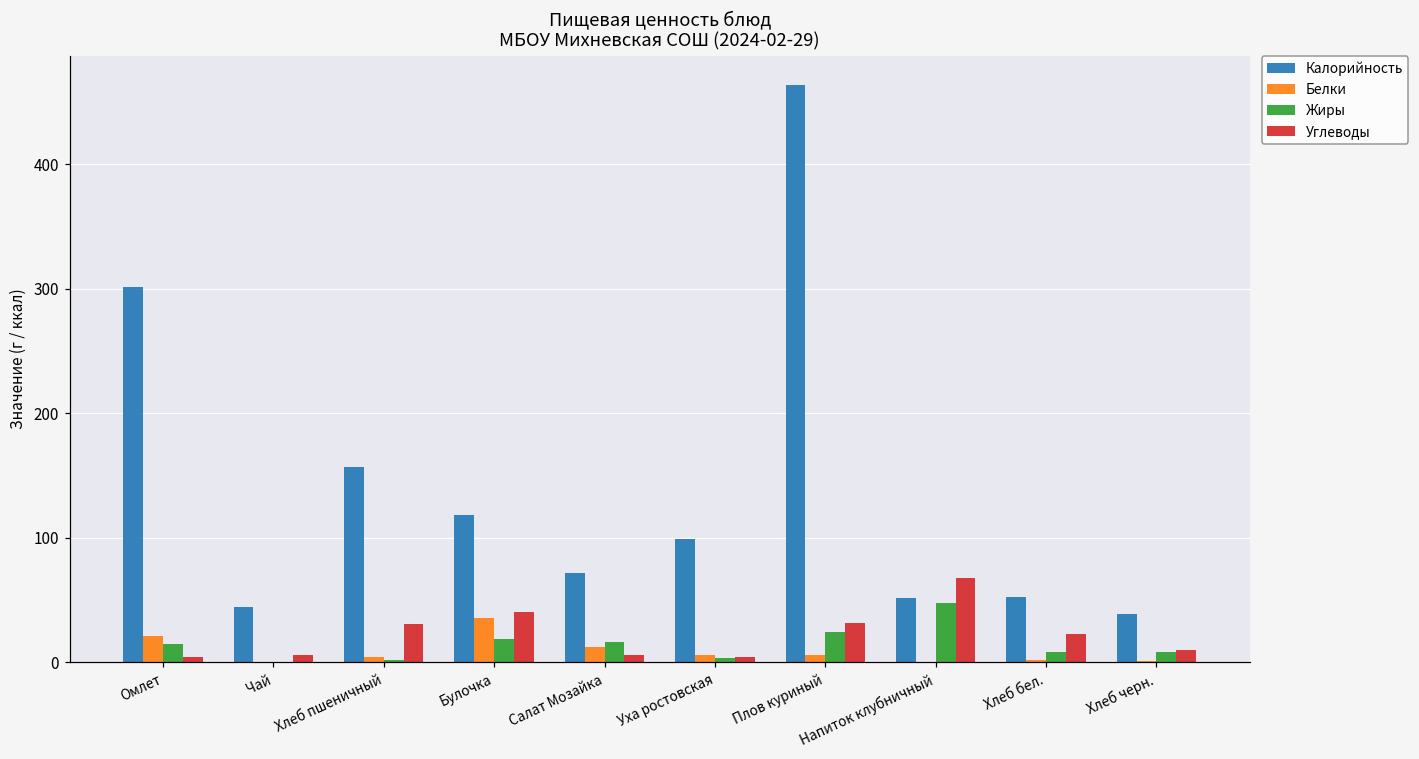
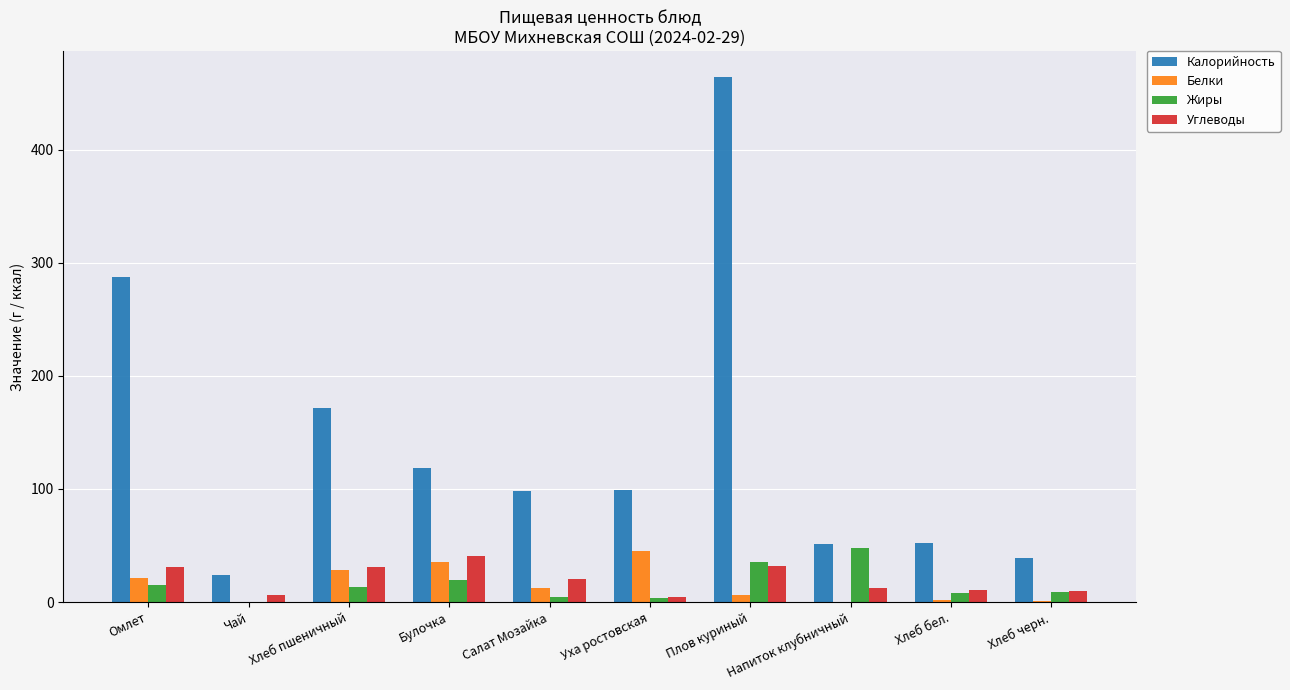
  {
    "Калорийность": {
-     "Омлет": 301,
-     "Чай": 45,
-     "Хлеб пшеничный": 157,
+     "Омлет": 288,
+     "Чай": 24,
+     "Хлеб пшеничный": 172,
      "Булочка": 118,
-     "Салат Мозайка": 71,
+     "Салат Мозайка": 98,
      "Уха ростовская": 99,
      "Плов куриный": 464,
      "Напиток клубничный": 51,
      "Хлеб бел.": 52,
      "Хлеб черн.": 39
    },
    "Белки": {
      "Омлет": 21,
      "Чай": 0,
-     "Хлеб пшеничный": 5,
+     "Хлеб пшеничный": 29,
      "Булочка": 36,
      "Салат Мозайка": 13,
-     "Уха ростовская": 6,
+     "Уха ростовская": 45,
      "Плов куриный": 6
    },
    "Жиры": {
      "Омлет": 15,
      "Чай": 0,
-     "Хлеб пшеничный": 2,
+     "Хлеб пшеничный": 13,
      "Булочка": 19,
-     "Салат Мозайка": 17,
+     "Салат Мозайка": 4,
      "Уха ростовская": 3,
-     "Плов куриный": 24,
+     "Плов куриный": 35,
      "Напиток клубничный": 48,
      "Хлеб бел.": 8,
      "Хлеб черн.": 9
    },
    "Углеводы": {
-     "Омлет": 4,
+     "Омлет": 31,
      "Чай": 6,
      "Хлеб пшеничный": 31,
      "Булочка": 41,
-     "Салат Мозайка": 6,
+     "Салат Мозайка": 20,
      "Уха ростовская": 4,
      "Плов куриный": 32,
-     "Напиток клубничный": 67,
-     "Хлеб бел.": 22,
+     "Напиток клубничный": 13,
+     "Хлеб бел.": 10,
      "Хлеб черн.": 10
    }
  }
